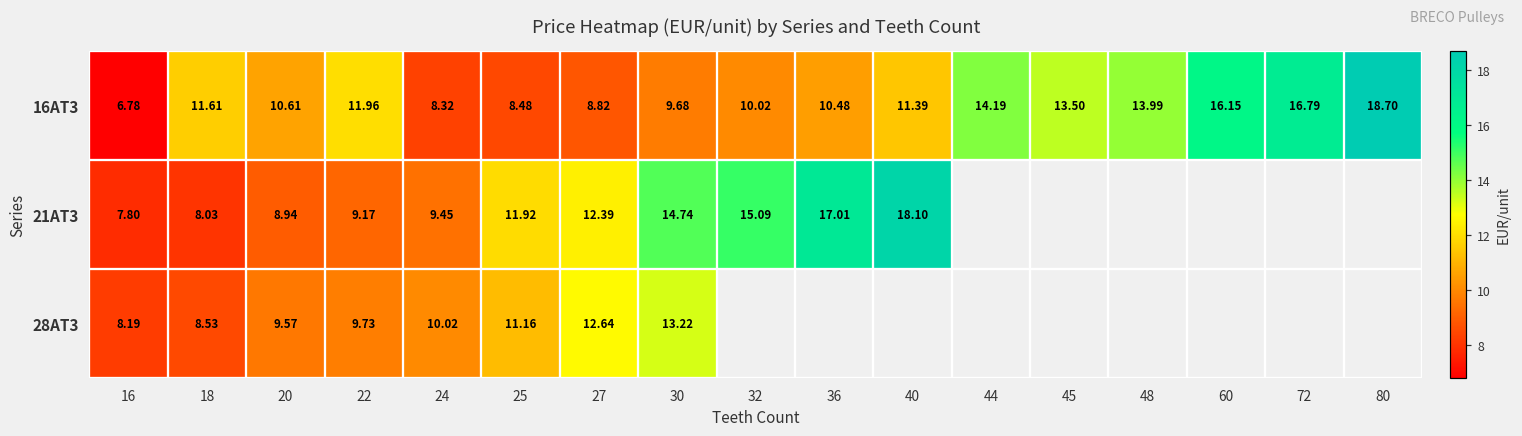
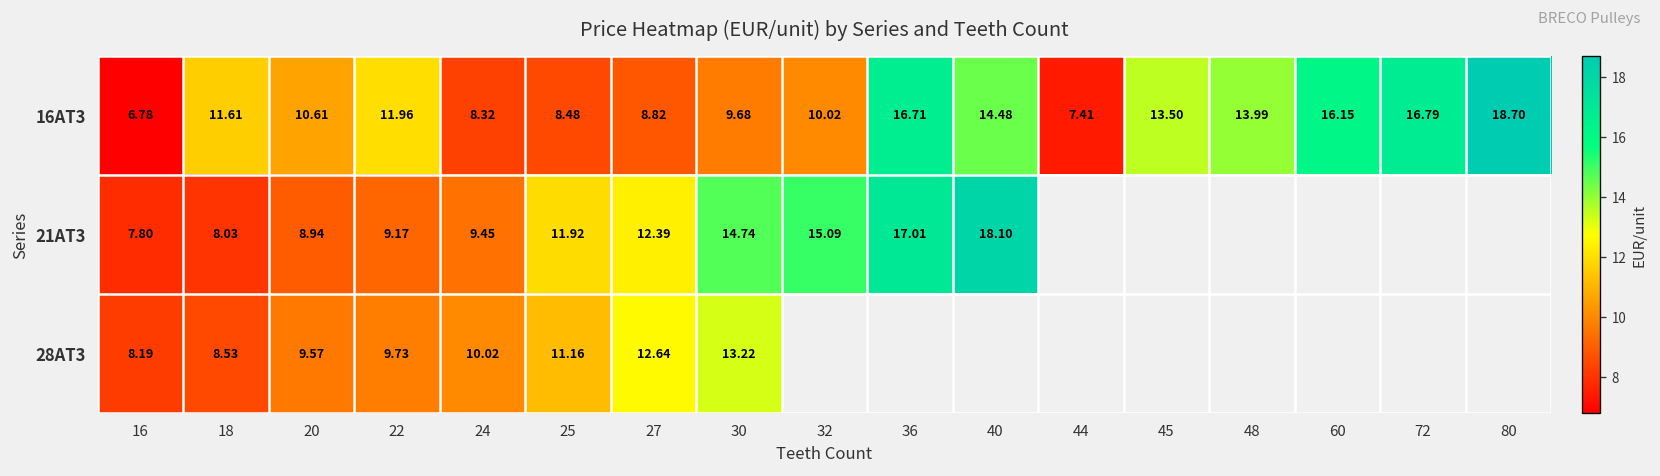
  {
    "16AT3": {
      "16": 6.78,
      "18": 11.61,
      "20": 10.61,
      "22": 11.96,
      "24": 8.32,
      "25": 8.48,
      "27": 8.82,
      "30": 9.68,
      "32": 10.02,
-     "36": 10.48,
-     "40": 11.39,
-     "44": 14.19,
+     "36": 16.71,
+     "40": 14.48,
+     "44": 7.41,
      "45": 13.50,
      "48": 13.99,
      "60": 16.15,
      "72": 16.79,
      "80": 18.70
    },
    "21AT3": {
      "16": 7.80,
      "18": 8.03,
      "20": 8.94,
      "22": 9.17,
      "24": 9.45,
      "25": 11.92,
      "27": 12.39,
      "30": 14.74,
      "32": 15.09,
      "36": 17.01,
      "40": 18.10
    },
    "28AT3": {
      "16": 8.19,
      "18": 8.53,
      "20": 9.57,
      "22": 9.73,
      "24": 10.02,
      "25": 11.16,
      "27": 12.64,
      "30": 13.22
    }
  }
